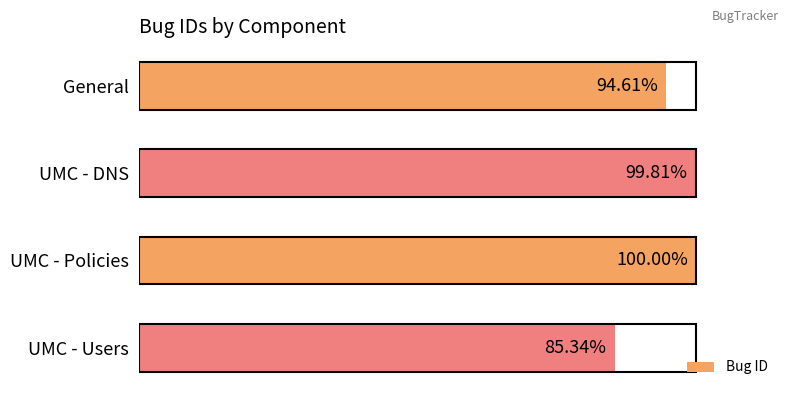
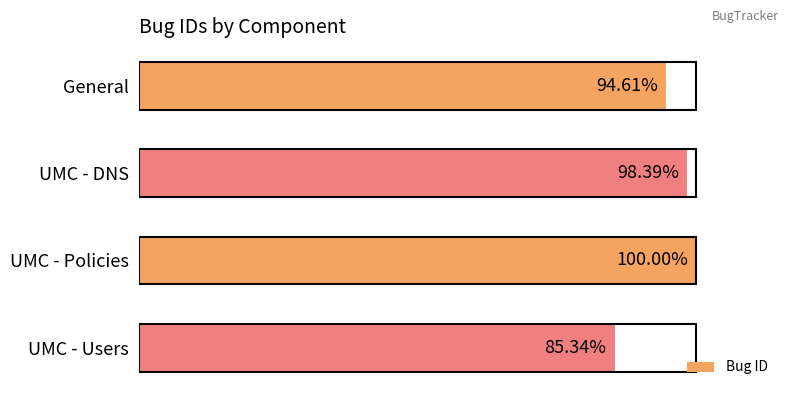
  {
    "General": "94.61%",
-   "UMC - DNS": "99.81%",
+   "UMC - DNS": "98.39%",
    "UMC - Policies": "100.00%",
    "UMC - Users": "85.34%"
  }
